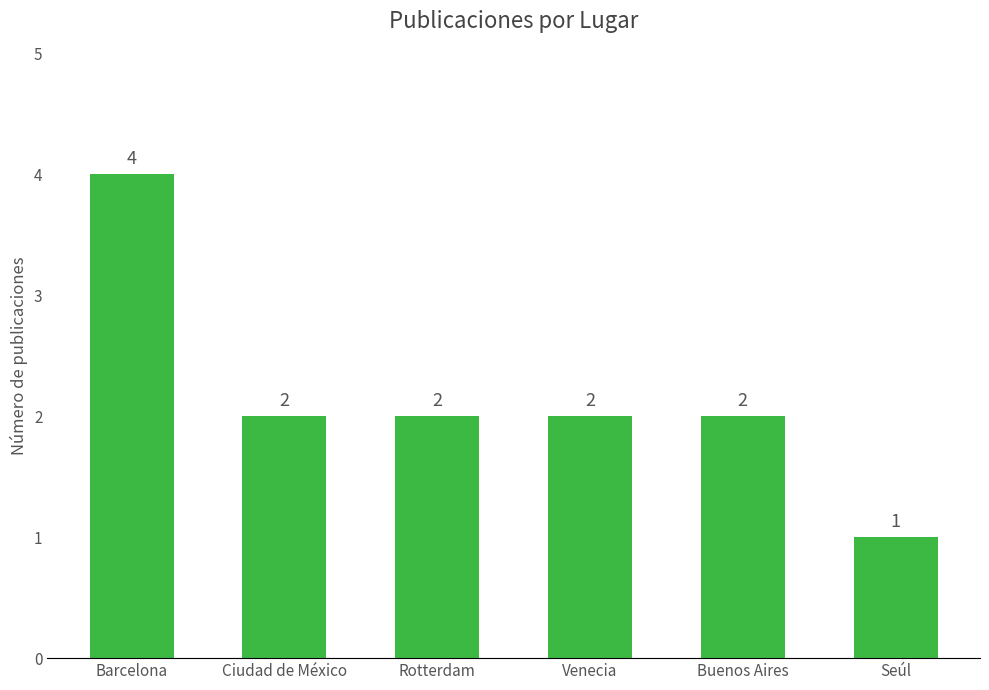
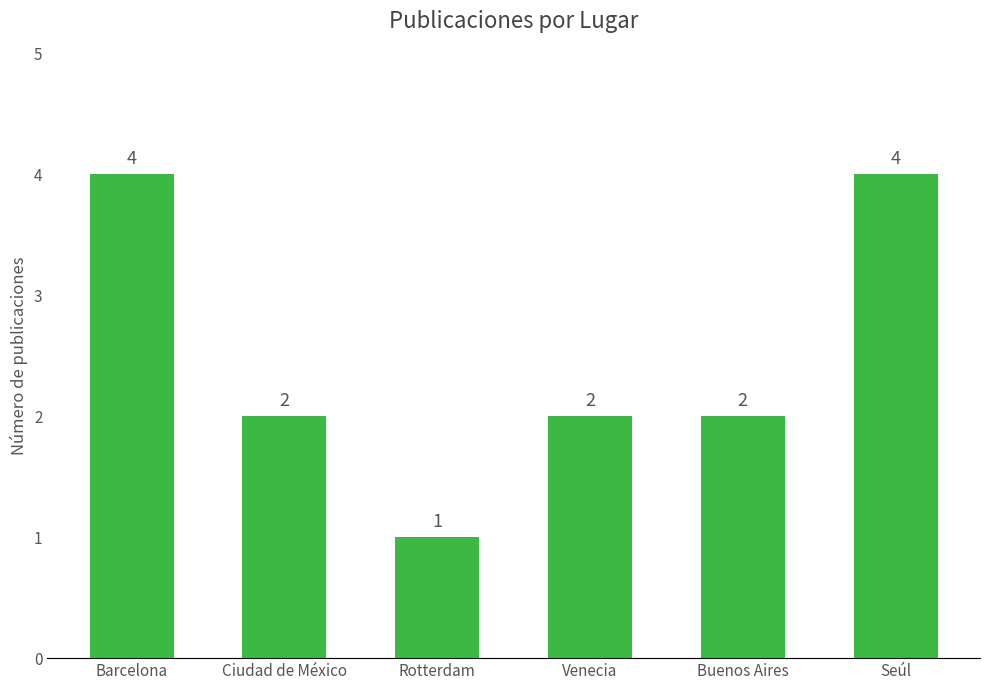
  {
    "Barcelona": 4,
    "Ciudad de México": 2,
-   "Rotterdam": 2,
+   "Rotterdam": 1,
    "Venecia": 2,
    "Buenos Aires": 2,
-   "Seúl": 1
+   "Seúl": 4
  }
